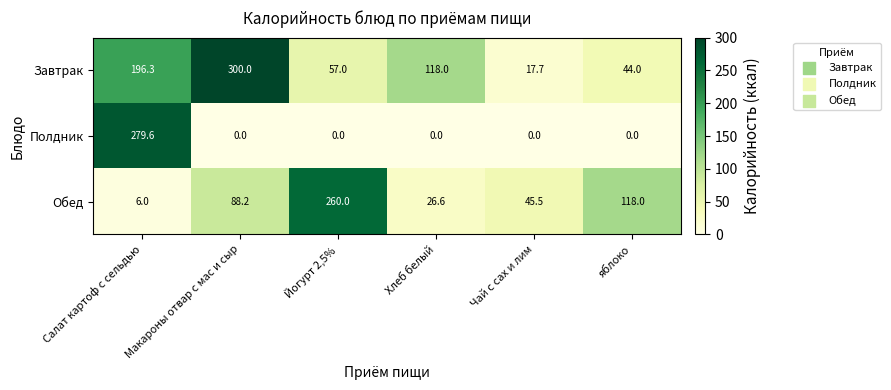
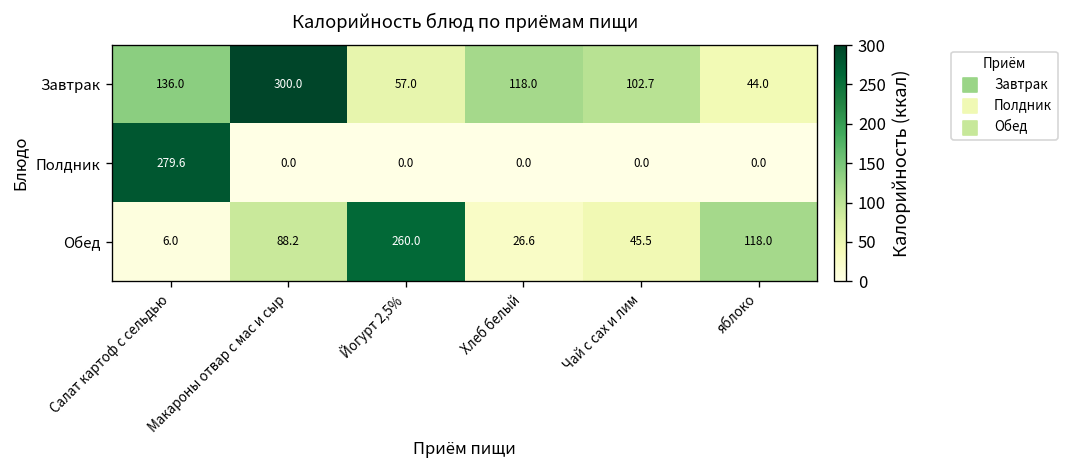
  {
    "Завтрак": {
-     "Салат картоф с сельдью": 196.3,
+     "Салат картоф с сельдью": 136.0,
      "Макароны отвар с мас и сыр": 300.0,
      "Йогурт 2,5%": 57.0,
      "Хлеб белый": 118.0,
-     "Чай с сах и лим": 17.7,
+     "Чай с сах и лим": 102.7,
      "яблоко": 44.0
    },
    "Полдник": {
      "Салат картоф с сельдью": 279.6,
      "Макароны отвар с мас и сыр": 0.0,
      "Йогурт 2,5%": 0.0,
      "Хлеб белый": 0.0,
      "Чай с сах и лим": 0.0,
      "яблоко": 0.0
    },
    "Обед": {
      "Салат картоф с сельдью": 6.0,
      "Макароны отвар с мас и сыр": 88.2,
      "Йогурт 2,5%": 260.0,
      "Хлеб белый": 26.6,
      "Чай с сах и лим": 45.5,
      "яблоко": 118.0
    }
  }
